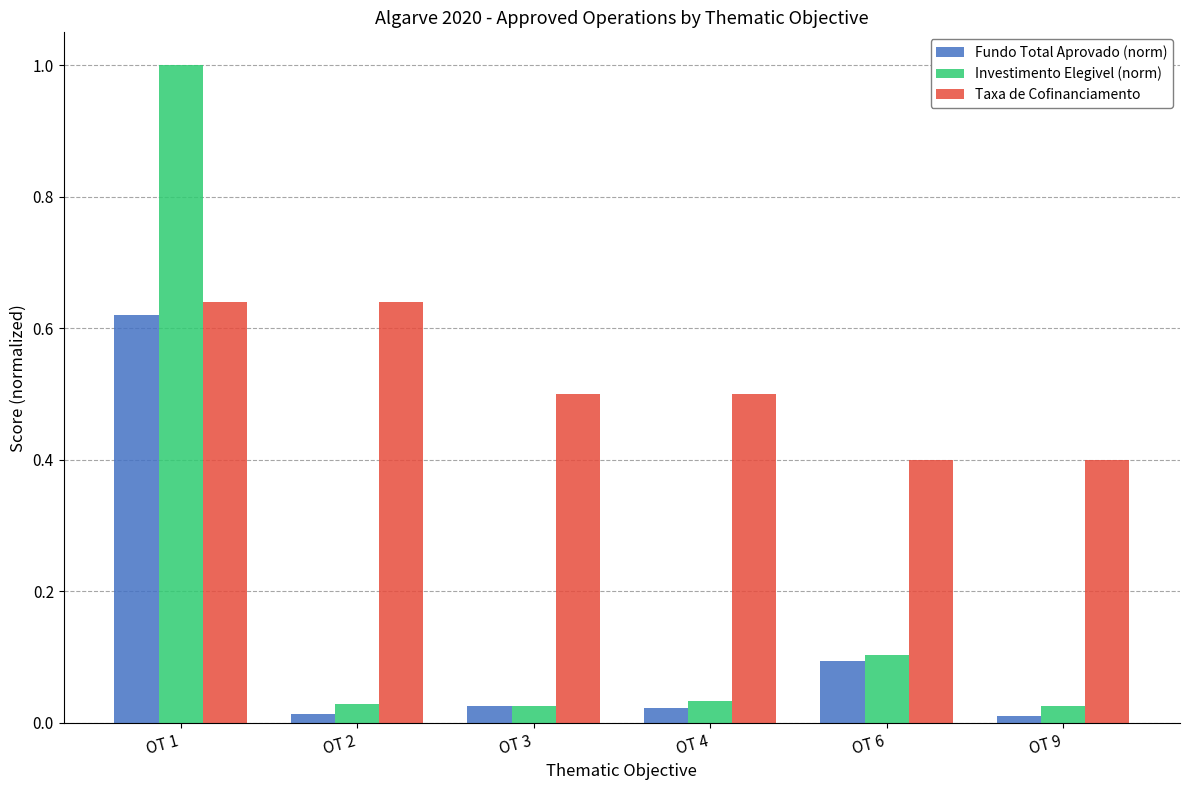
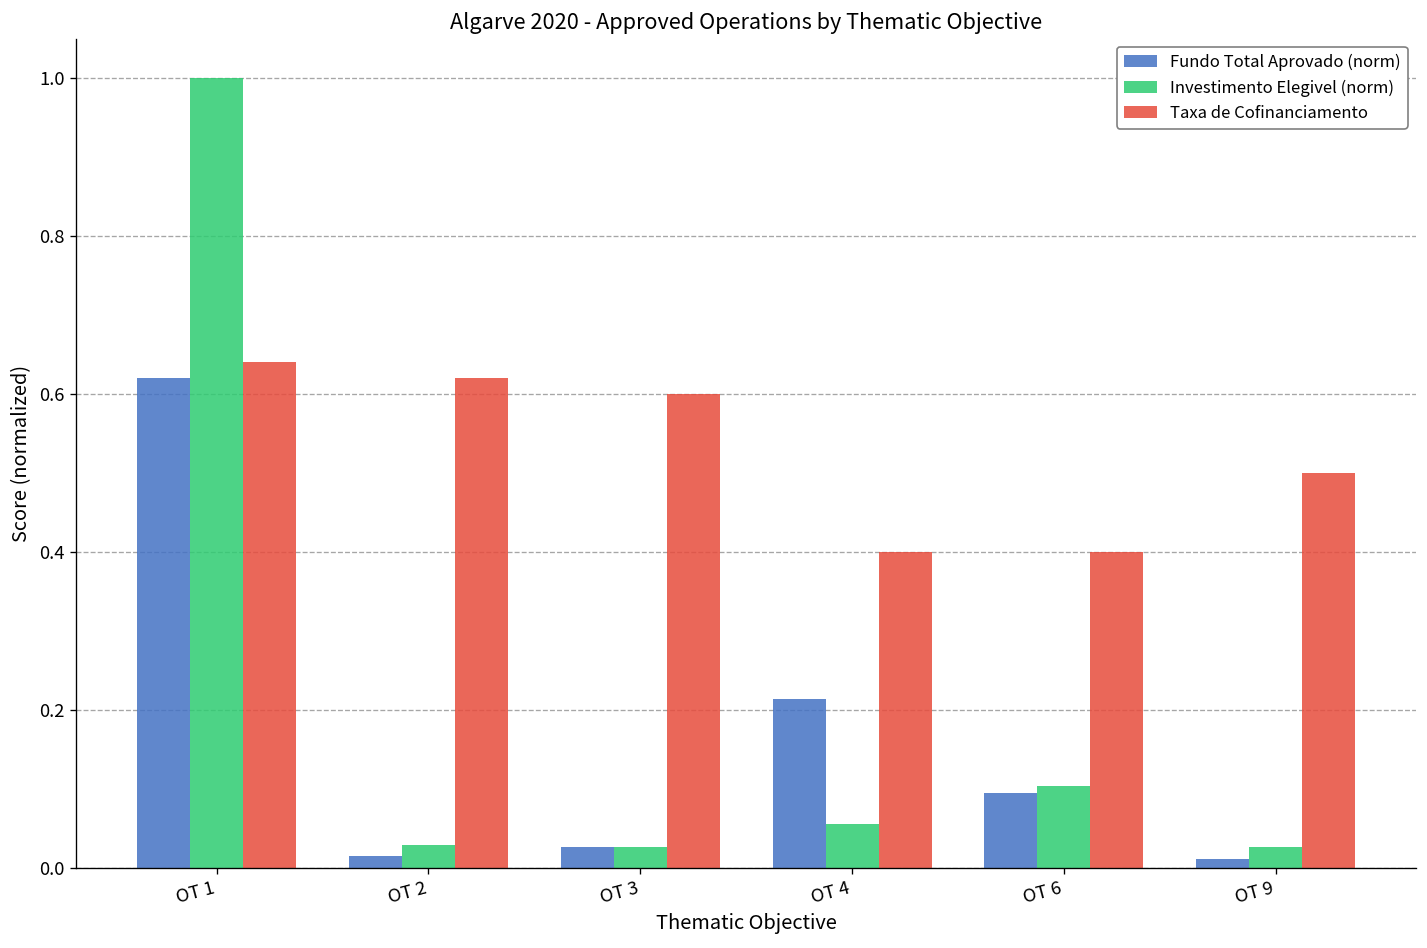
  {
    "Fundo Total Aprovado (norm)": {
      "OT 1": 0.62,
      "OT 2": 0.01,
      "OT 3": 0.03,
-     "OT 4": 0.02,
+     "OT 4": 0.21,
      "OT 6": 0.09,
      "OT 9": 0.01
    },
    "Investimento Elegivel (norm)": {
      "OT 1": 1.00,
      "OT 2": 0.03,
      "OT 3": 0.03,
-     "OT 4": 0.03,
+     "OT 4": 0.05,
      "OT 6": 0.10,
      "OT 9": 0.03
    },
    "Taxa de Cofinanciamento": {
      "OT 1": 0.64,
-     "OT 2": 0.64,
-     "OT 3": 0.5,
-     "OT 4": 0.5,
+     "OT 2": 0.62,
+     "OT 3": 0.6,
+     "OT 4": 0.4,
      "OT 6": 0.40,
-     "OT 9": 0.4
+     "OT 9": 0.5
    }
  }
